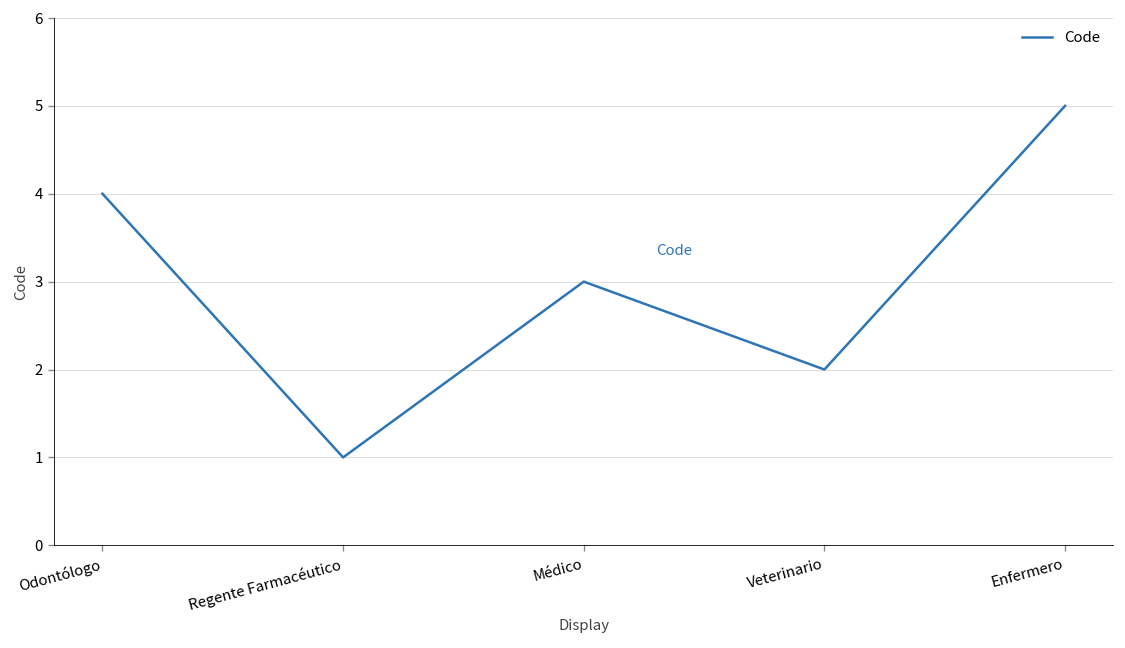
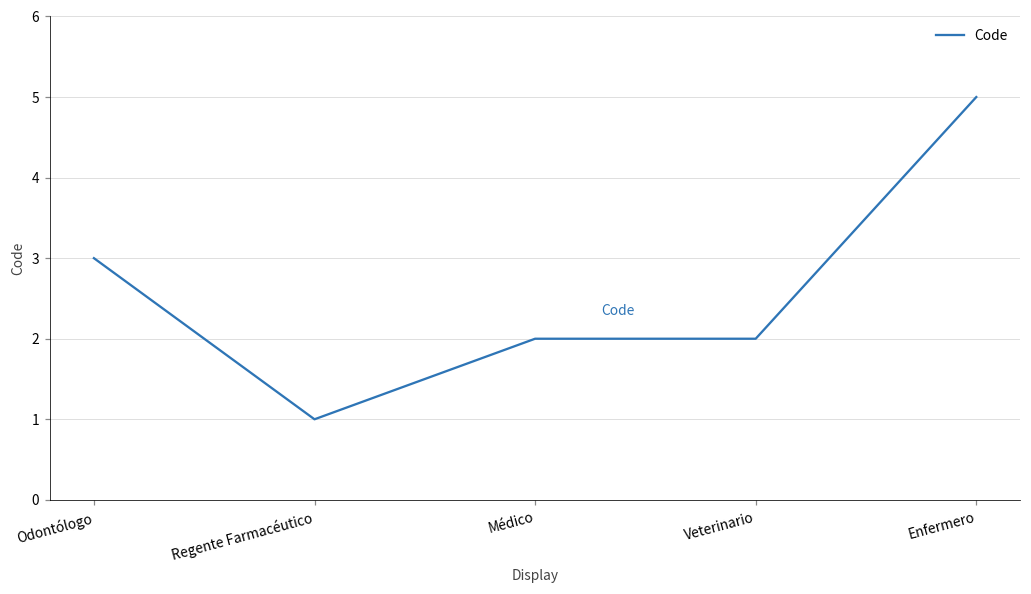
  {
-   "Odontólogo": 4,
+   "Odontólogo": 3,
    "Regente Farmacéutico": 1,
-   "Médico": 3,
+   "Médico": 2,
    "Veterinario": 2,
    "Enfermero": 5
  }
